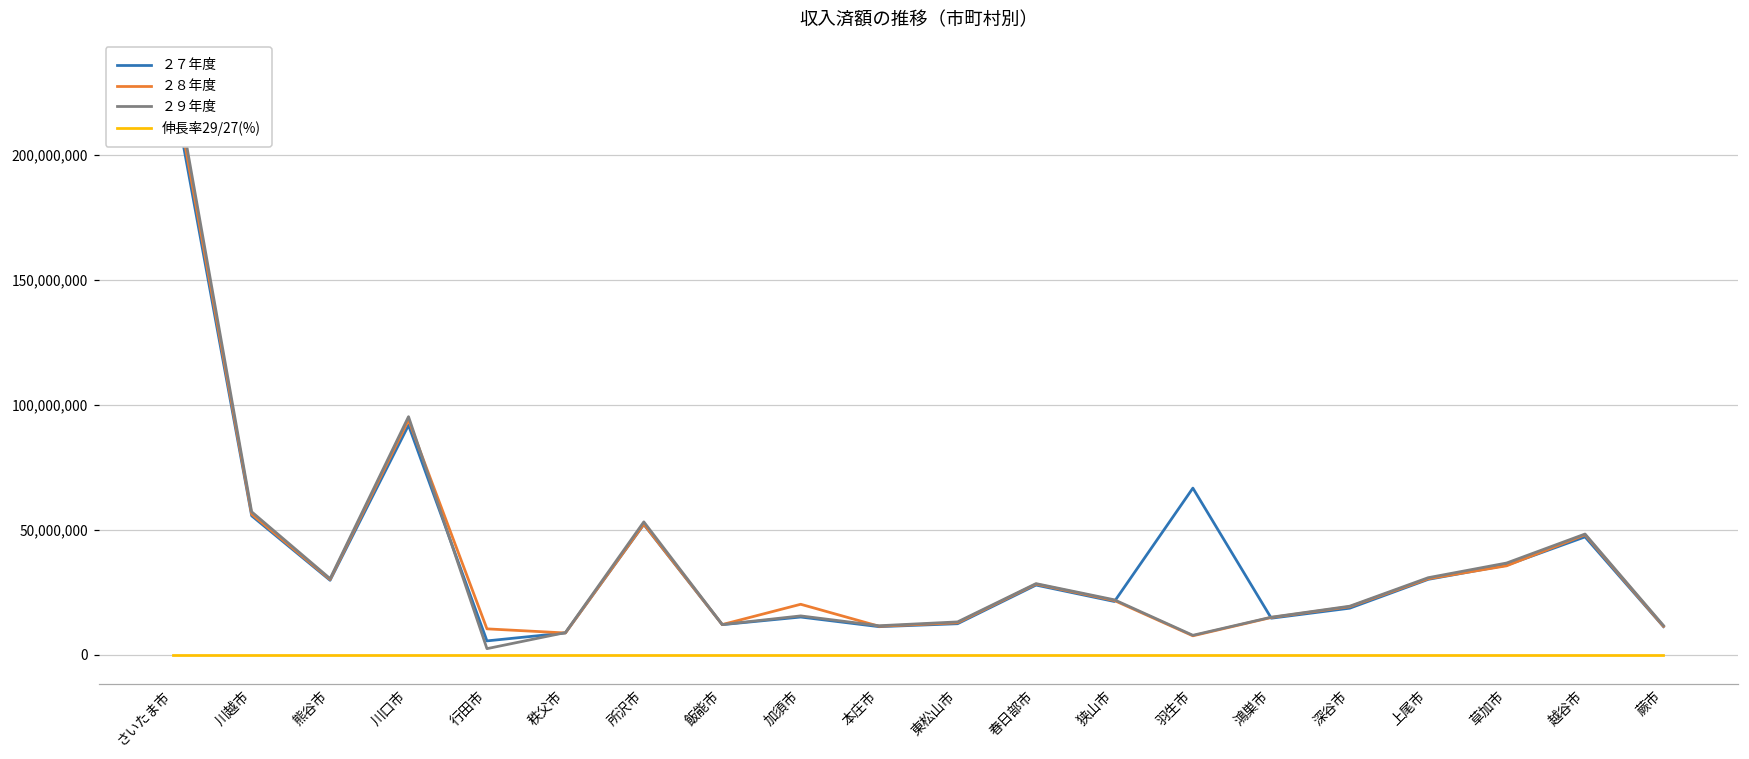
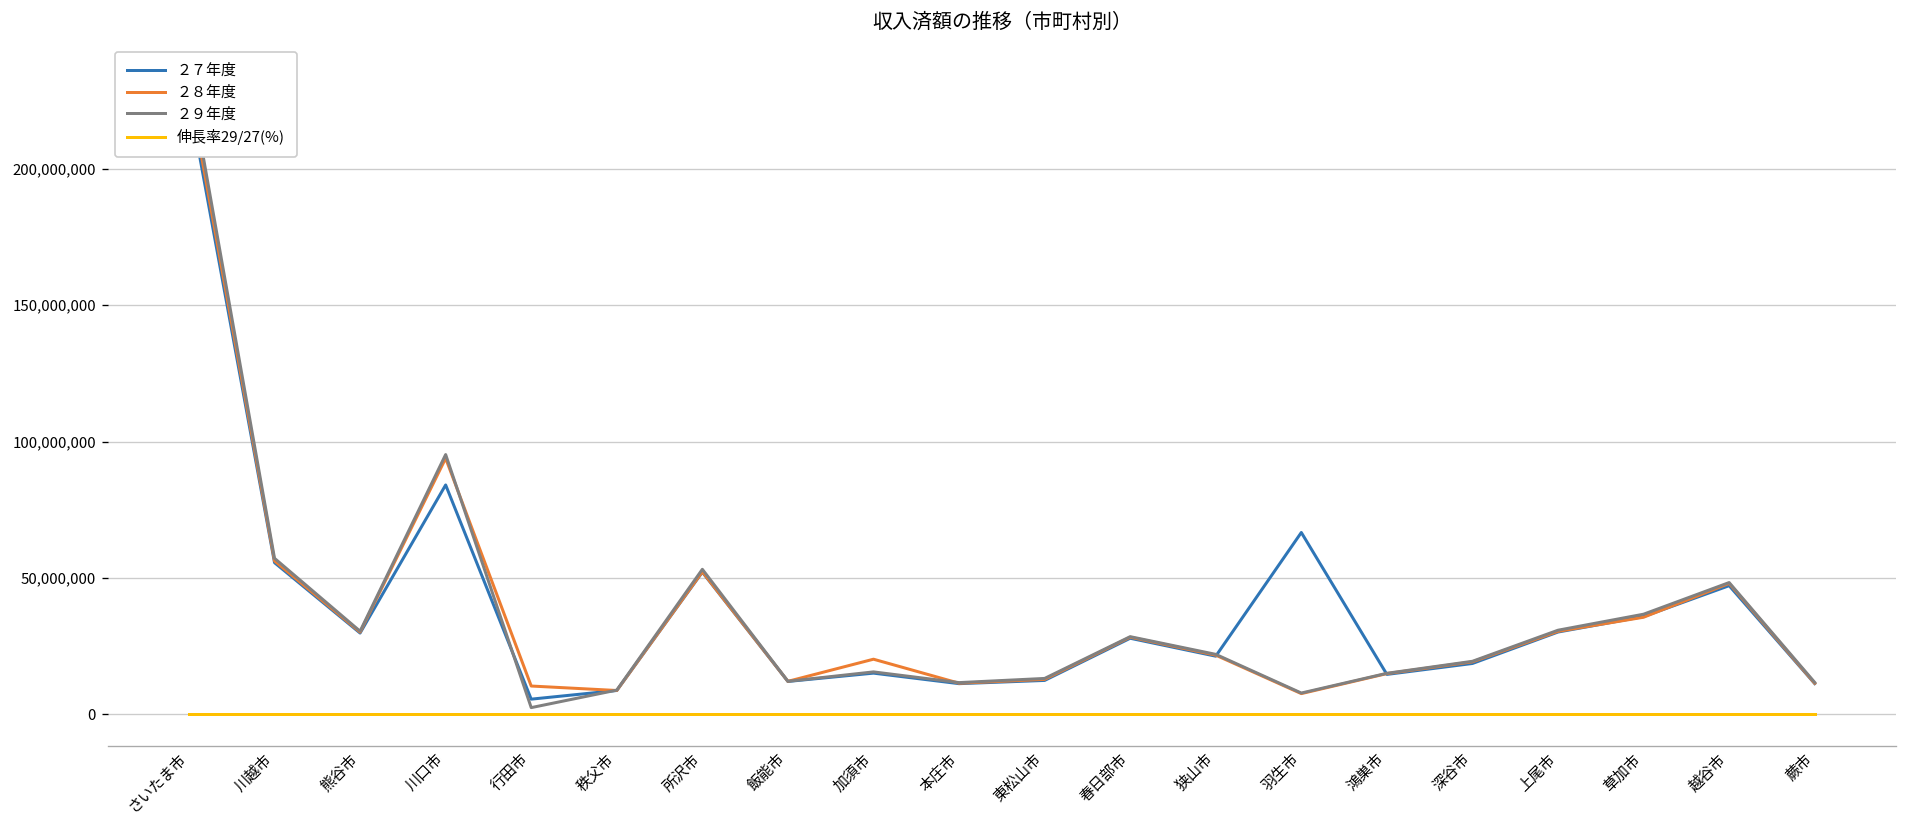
  {
    "２７年度": {
-     "川口市": "92,000,000",
+     "川口市": "84,000,000",
      "行田市": "6,000,000",
      "羽生市": "67,000,000"
    },
    "２８年度": {
      "川口市": "94,000,000",
      "行田市": "10,000,000",
      "加須市": "20,000,000"
    },
    "２９年度": {
      "川口市": "95,000,000",
      "行田市": "2,000,000"
    },
    "伸長率29/27(%)": {
      "さいたま市": "0",
      "川越市": "0",
      "熊谷市": "0",
      "川口市": "0",
      "行田市": "0",
      "秩父市": "0",
      "所沢市": "0",
      "飯能市": "0",
      "加須市": "0",
      "本庄市": "0",
      "東松山市": "0",
      "春日部市": "0",
      "狭山市": "0",
      "羽生市": "0",
      "鴻巣市": "0",
      "深谷市": "0",
      "上尾市": "0",
      "草加市": "0",
      "越谷市": "0",
      "蕨市": "0"
    }
  }
